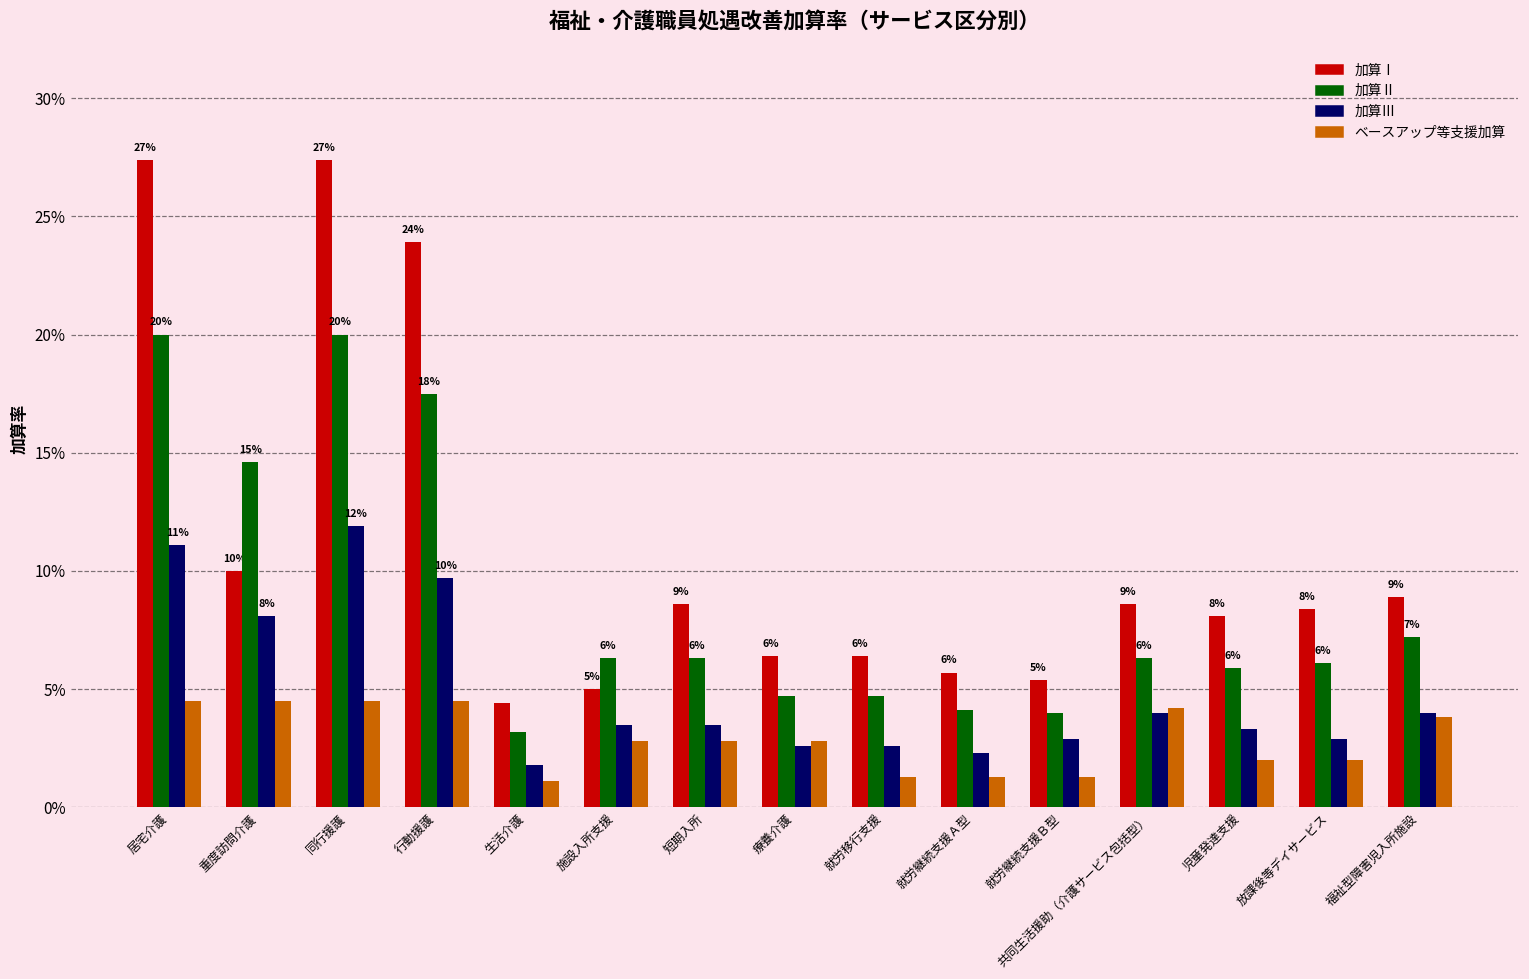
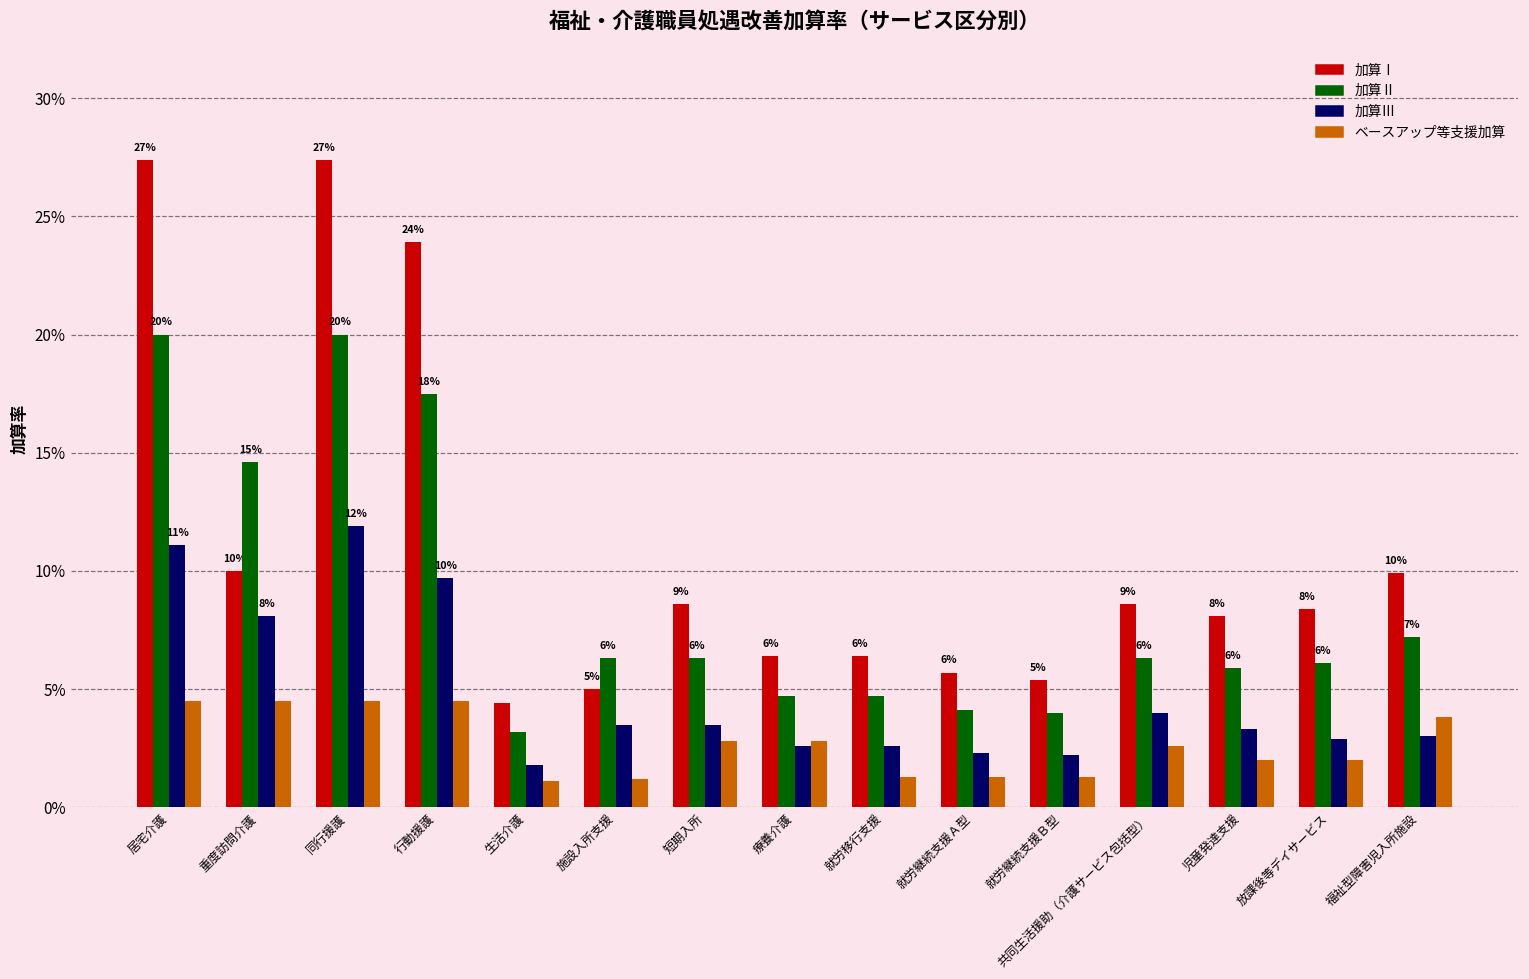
  {
    "加算Ⅰ": {
      "居宅介護": "27%",
      "重度訪問介護": "10%",
      "同行援護": "27%",
      "行動援護": "24%",
      "施設入所支援": "5%",
      "短期入所": "9%",
      "療養介護": "6%",
      "就労移行支援": "6%",
      "就労継続支援Ａ型": "6%",
      "就労継続支援Ｂ型": "5%",
      "共同生活援助（介護サービス包括型）": "9%",
      "児童発達支援": "8%",
      "放課後等デイサービス": "8%",
-     "福祉型障害児入所施設": "9%"
+     "福祉型障害児入所施設": "10%"
    },
    "加算Ⅱ": {
      "居宅介護": "20%",
      "重度訪問介護": "15%",
      "同行援護": "20%",
      "行動援護": "18%",
      "施設入所支援": "6%",
      "短期入所": "6%",
      "共同生活援助（介護サービス包括型）": "6%",
      "児童発達支援": "6%",
      "放課後等デイサービス": "6%",
      "福祉型障害児入所施設": "7%"
    },
    "加算Ⅲ": {
      "生活介護": "1.8%",
      "施設入所支援": "3.5%",
      "短期入所": "3.5%",
      "療養介護": "2.6%",
      "就労移行支援": "2.6%",
      "就労継続支援Ａ型": "2.3%",
-     "就労継続支援Ｂ型": "2.9%",
+     "就労継続支援Ｂ型": "2.2%",
      "共同生活援助（介護サービス包括型）": "4.0%",
      "児童発達支援": "3.3%",
      "放課後等デイサービス": "2.9%",
-     "福祉型障害児入所施設": "4.0%"
+     "福祉型障害児入所施設": "3.0%"
    },
    "ベースアップ等支援加算": {
      "居宅介護": "4.5%",
      "重度訪問介護": "4.5%",
      "同行援護": "4.5%",
      "行動援護": "4.5%",
      "生活介護": "1.1%",
-     "施設入所支援": "2.8%",
+     "施設入所支援": "1.2%",
      "短期入所": "2.8%",
      "療養介護": "2.8%",
      "就労移行支援": "1.3%",
      "就労継続支援Ａ型": "1.3%",
      "就労継続支援Ｂ型": "1.3%",
-     "共同生活援助（介護サービス包括型）": "4.2%",
+     "共同生活援助（介護サービス包括型）": "2.6%",
      "児童発達支援": "2.0%",
      "放課後等デイサービス": "2.0%",
      "福祉型障害児入所施設": "3.8%"
    }
  }
